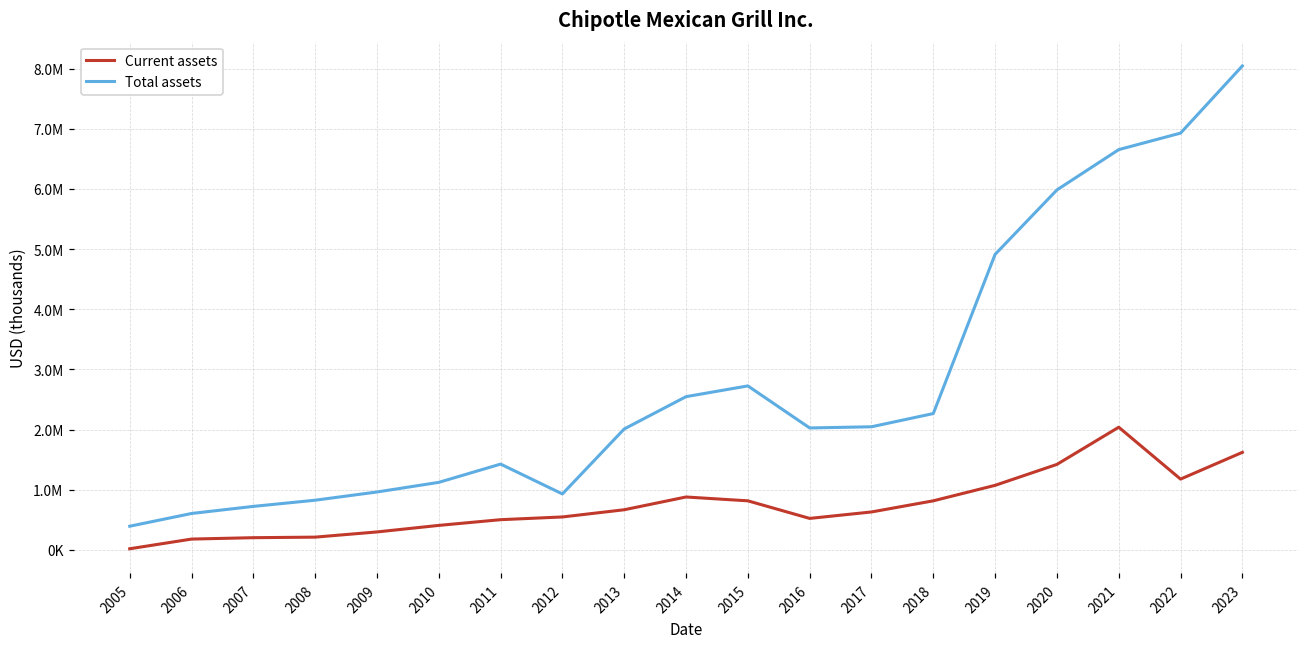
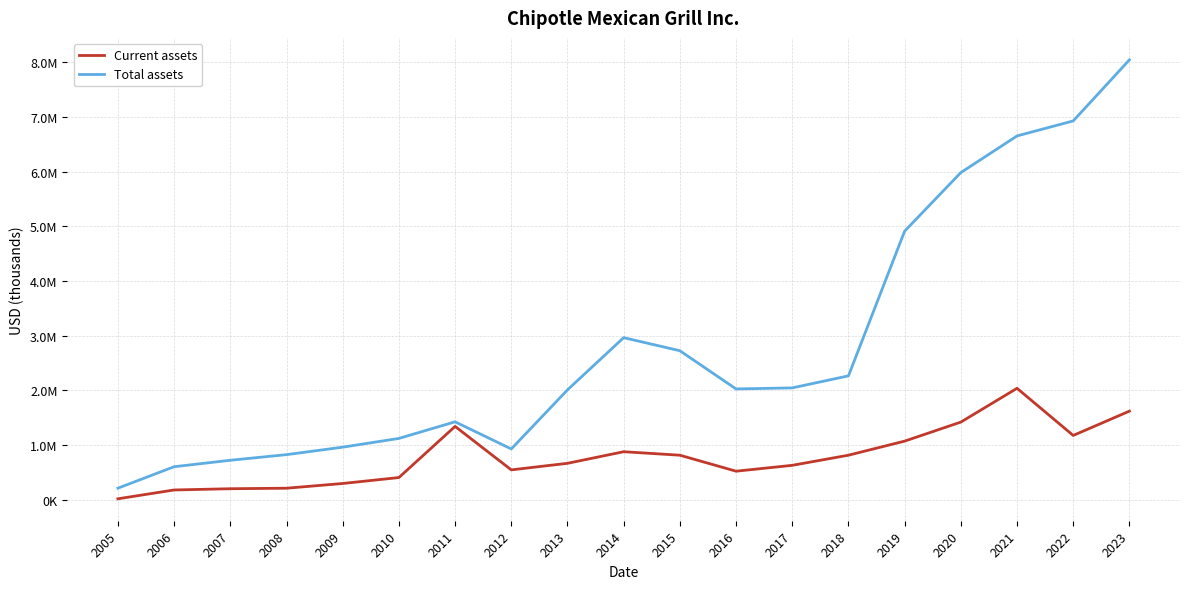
  {
    "Current assets": {
      "2005": 0,
      "2006": 200000,
      "2007": 200000,
      "2008": 200000,
      "2009": 300000,
      "2010": 400000,
-     "2011": 500000,
+     "2011": 1300000,
      "2012": 500000,
      "2013": 700000,
      "2014": 900000,
      "2015": 800000,
      "2016": 500000,
      "2017": 600000,
      "2018": 800000,
      "2019": 1100000,
      "2020": 1400000,
      "2021": 2000000,
      "2022": 1200000,
      "2023": 1600000
    },
    "Total assets": {
-     "2005": 400000,
+     "2005": 200000,
      "2006": 600000,
      "2007": 700000,
      "2008": 800000,
      "2009": 1000000,
      "2010": 1100000,
      "2011": 1400000,
      "2012": 900000,
      "2013": 2000000,
-     "2014": 2500000,
+     "2014": 3000000,
      "2015": 2700000,
      "2016": 2000000,
      "2017": 2000000,
      "2018": 2300000,
      "2019": 4900000,
      "2020": 6000000,
      "2021": 6700000,
      "2022": 6900000,
      "2023": 8000000
    }
  }
